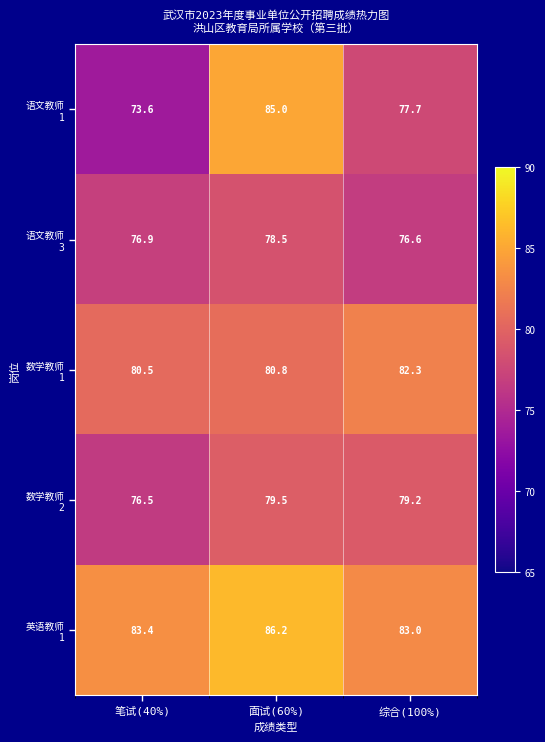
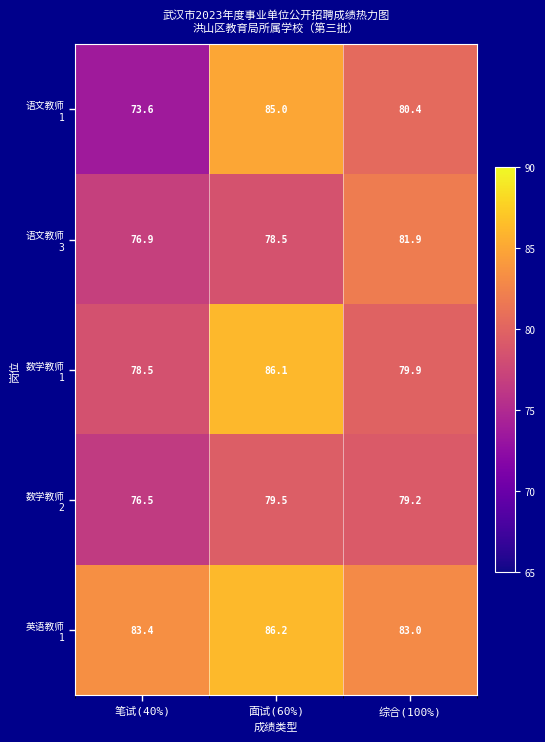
  {
    "语文教师 1": {
      "笔试(40%)": 73.6,
      "面试(60%)": 85.0,
-     "综合(100%)": 77.7
+     "综合(100%)": 80.4
    },
    "语文教师 3": {
      "笔试(40%)": 76.9,
      "面试(60%)": 78.5,
-     "综合(100%)": 76.6
+     "综合(100%)": 81.9
    },
    "数学教师 1": {
-     "笔试(40%)": 80.5,
-     "面试(60%)": 80.8,
-     "综合(100%)": 82.3
+     "笔试(40%)": 78.5,
+     "面试(60%)": 86.1,
+     "综合(100%)": 79.9
    },
    "数学教师 2": {
      "笔试(40%)": 76.5,
      "面试(60%)": 79.5,
      "综合(100%)": 79.2
    },
    "英语教师 1": {
      "笔试(40%)": 83.4,
      "面试(60%)": 86.2,
      "综合(100%)": 83.0
    }
  }
